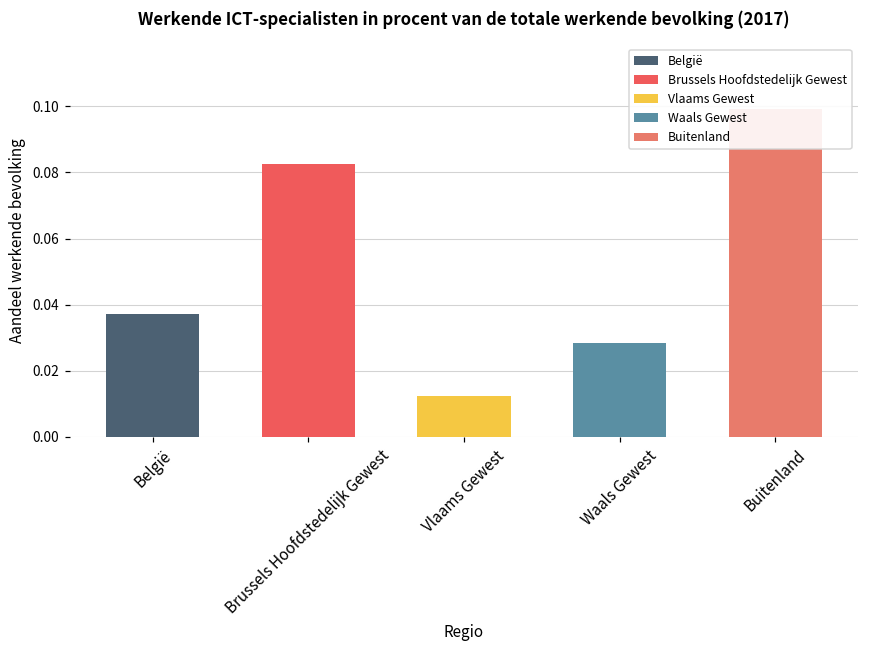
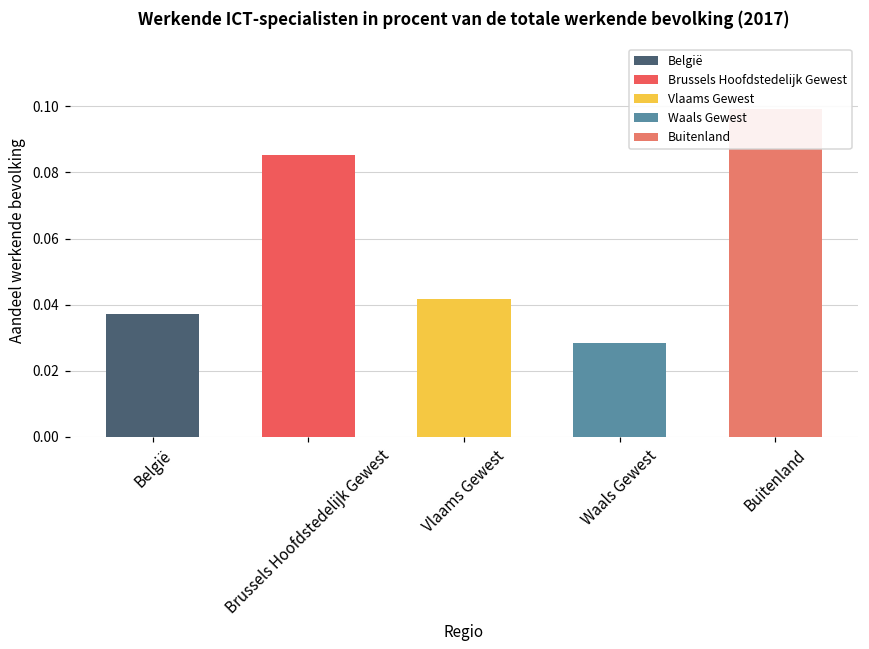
  {
    "België": 0.037,
-   "Brussels Hoofdstedelijk Gewest": 0.083,
-   "Vlaams Gewest": 0.012,
+   "Brussels Hoofdstedelijk Gewest": 0.085,
+   "Vlaams Gewest": 0.042,
    "Waals Gewest": 0.028
  }
